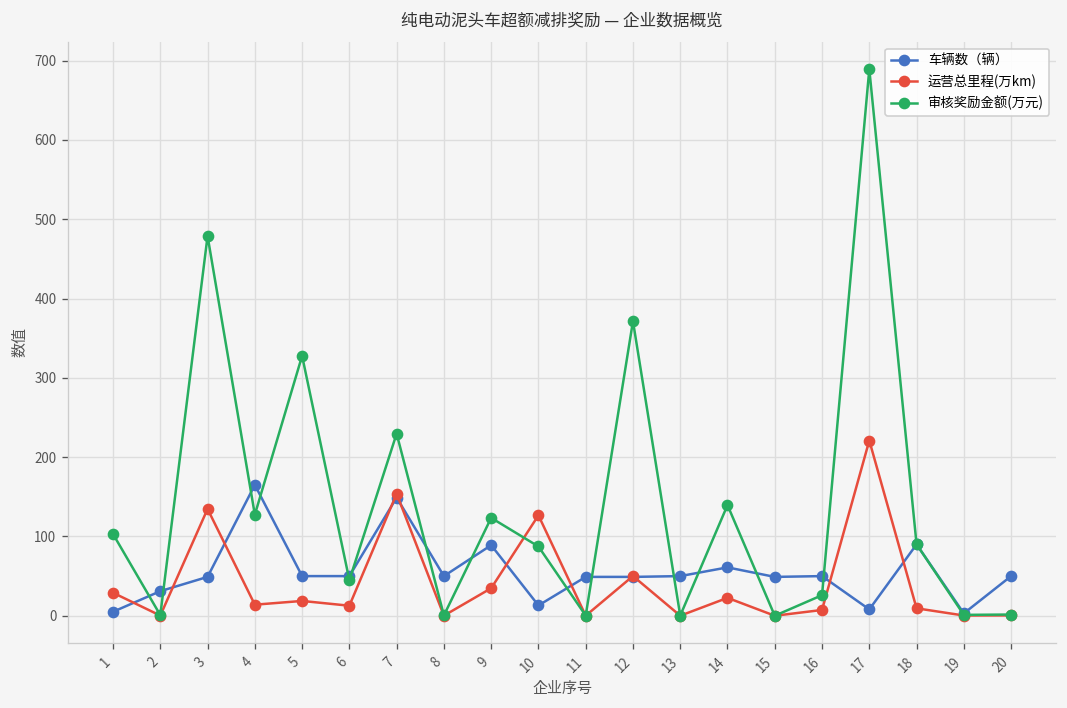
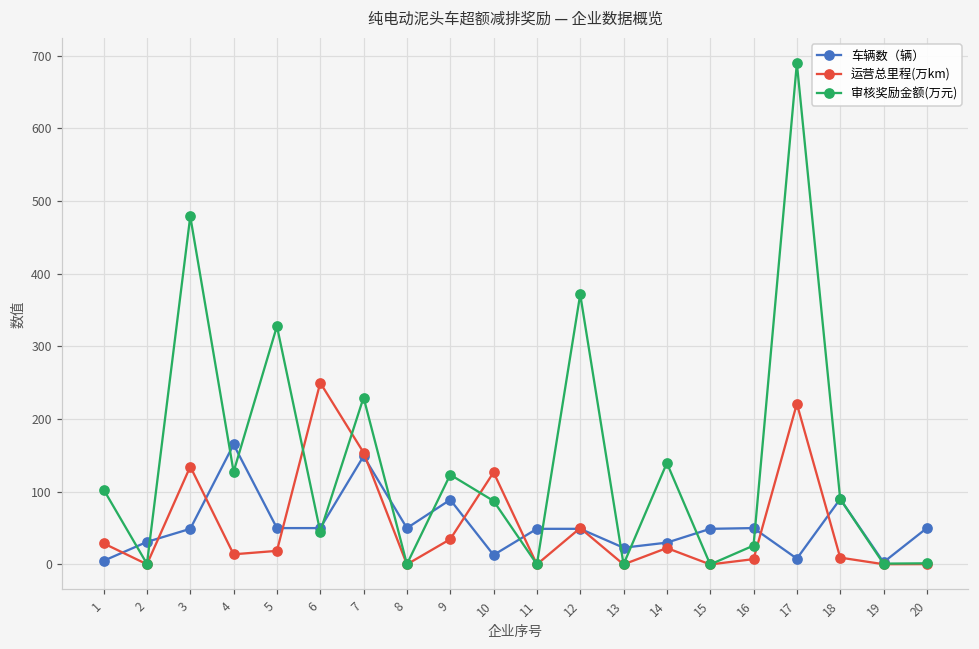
  {
    "车辆数（辆）": {
      "1": 10,
      "2": 30,
      "3": 50,
      "4": 170,
      "5": 50,
      "6": 50,
      "7": 150,
      "8": 50,
      "9": 90,
      "10": 10,
      "11": 50,
-     "13": 50,
-     "14": 60,
+     "13": 20,
+     "14": 30,
      "15": 50,
      "16": 50,
      "17": 10,
      "20": 50
    },
    "运营总里程(万km)": {
      "1": 30,
      "3": 130,
      "4": 10,
      "5": 20,
-     "6": 10,
+     "6": 250,
      "7": 150,
      "9": 30,
      "10": 130,
      "14": 20,
      "16": 10,
      "17": 220,
      "18": 10
    },
    "审核奖励金额(万元)": {
      "1": 100,
      "3": 480,
      "4": 130,
      "5": 330,
      "6": 40,
      "7": 230,
      "9": 120,
      "10": 90,
      "12": 370,
      "14": 140,
      "16": 30,
      "17": 690
    }
  }
